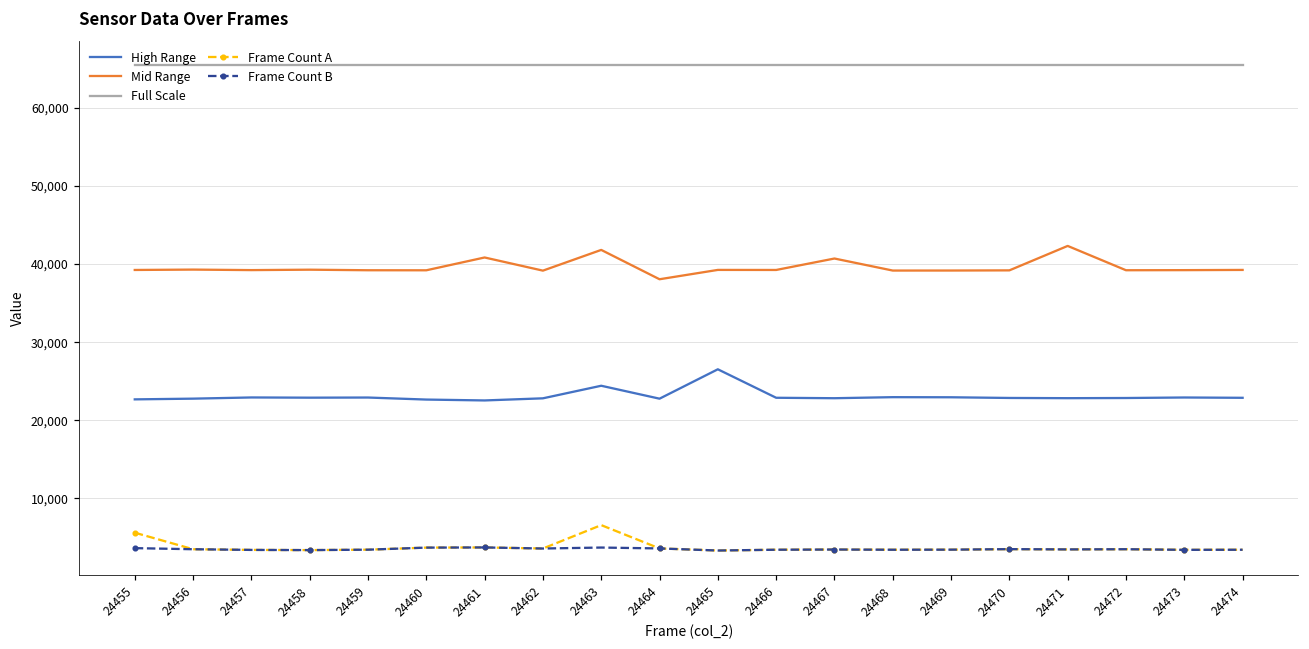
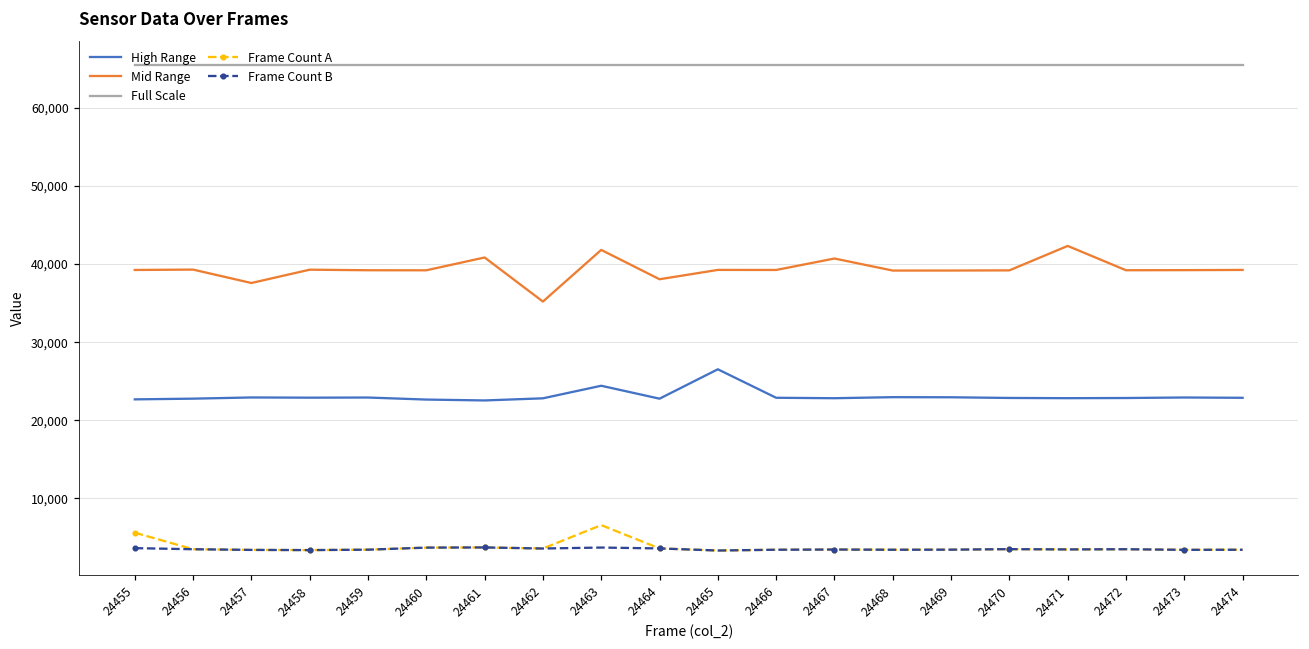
  {
    "High Range": {
      "24455": "23,000",
      "24456": "23,000",
      "24457": "23,000",
      "24458": "23,000",
      "24459": "23,000",
      "24460": "23,000",
      "24461": "23,000",
      "24462": "23,000",
      "24463": "24,000",
      "24464": "23,000",
      "24465": "27,000",
      "24466": "23,000",
      "24467": "23,000",
      "24468": "23,000",
      "24469": "23,000",
      "24470": "23,000",
      "24471": "23,000",
      "24472": "23,000",
      "24473": "23,000",
      "24474": "23,000"
    },
    "Mid Range": {
      "24455": "39,000",
      "24456": "39,000",
-     "24457": "39,000",
+     "24457": "38,000",
      "24458": "39,000",
      "24459": "39,000",
      "24460": "39,000",
      "24461": "41,000",
-     "24462": "39,000",
+     "24462": "35,000",
      "24463": "42,000",
      "24464": "38,000",
      "24465": "39,000",
      "24466": "39,000",
      "24467": "41,000",
      "24468": "39,000",
      "24469": "39,000",
      "24470": "39,000",
      "24471": "42,000",
      "24472": "39,000",
      "24473": "39,000",
      "24474": "39,000"
    },
    "Full Scale": {
      "24455": "66,000",
      "24456": "66,000",
      "24457": "66,000",
      "24458": "66,000",
      "24459": "66,000",
      "24460": "66,000",
      "24461": "66,000",
      "24462": "66,000",
      "24463": "66,000",
      "24464": "66,000",
      "24465": "66,000",
      "24466": "66,000",
      "24467": "66,000",
      "24468": "66,000",
      "24469": "66,000",
      "24470": "66,000",
      "24471": "66,000",
      "24472": "66,000",
      "24473": "66,000",
      "24474": "66,000"
    },
    "Frame Count A": {
      "24455": "6,000",
      "24463": "7,000"
    },
    "Frame Count B": {
      "24455": "4,000",
      "24463": "4,000"
    }
  }
